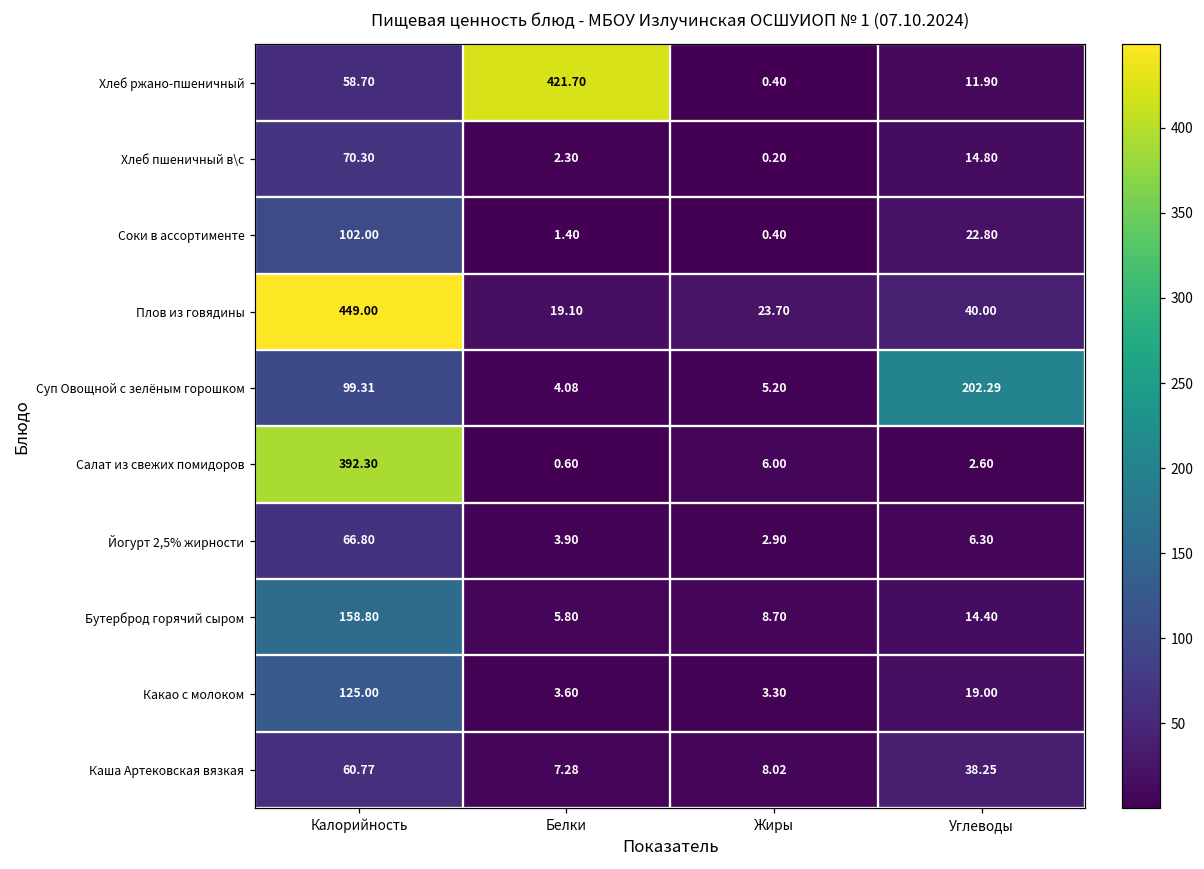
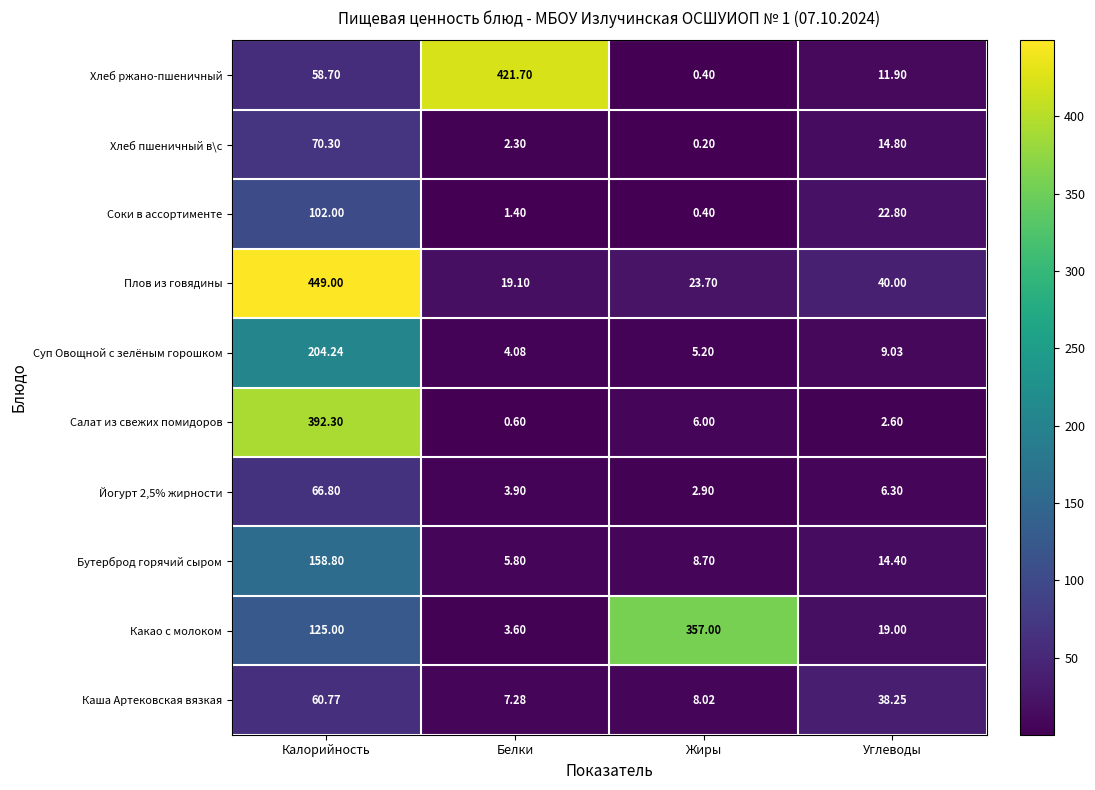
  {
    "Хлеб ржано-пшеничный": {
      "Калорийность": 58.70,
      "Белки": 421.70,
      "Жиры": 0.40,
      "Углеводы": 11.90
    },
    "Хлеб пшеничный в\\с": {
      "Калорийность": 70.30,
      "Белки": 2.30,
      "Жиры": 0.20,
      "Углеводы": 14.80
    },
    "Соки в ассортименте": {
      "Калорийность": 102.00,
      "Белки": 1.40,
      "Жиры": 0.40,
      "Углеводы": 22.80
    },
    "Плов из говядины": {
      "Калорийность": 449.00,
      "Белки": 19.10,
      "Жиры": 23.70,
      "Углеводы": 40.00
    },
    "Суп Овощной с зелёным горошком": {
-     "Калорийность": 99.31,
+     "Калорийность": 204.24,
      "Белки": 4.08,
      "Жиры": 5.20,
-     "Углеводы": 202.29
+     "Углеводы": 9.03
    },
    "Салат из свежих помидоров": {
      "Калорийность": 392.30,
      "Белки": 0.60,
      "Жиры": 6.00,
      "Углеводы": 2.60
    },
    "Йогурт 2,5% жирности": {
      "Калорийность": 66.80,
      "Белки": 3.90,
      "Жиры": 2.90,
      "Углеводы": 6.30
    },
    "Бутерброд горячий сыром": {
      "Калорийность": 158.80,
      "Белки": 5.80,
      "Жиры": 8.70,
      "Углеводы": 14.40
    },
    "Какао с молоком": {
      "Калорийность": 125.00,
      "Белки": 3.60,
-     "Жиры": 3.30,
+     "Жиры": 357.00,
      "Углеводы": 19.00
    },
    "Каша Артековская вязкая": {
      "Калорийность": 60.77,
      "Белки": 7.28,
      "Жиры": 8.02,
      "Углеводы": 38.25
    }
  }
